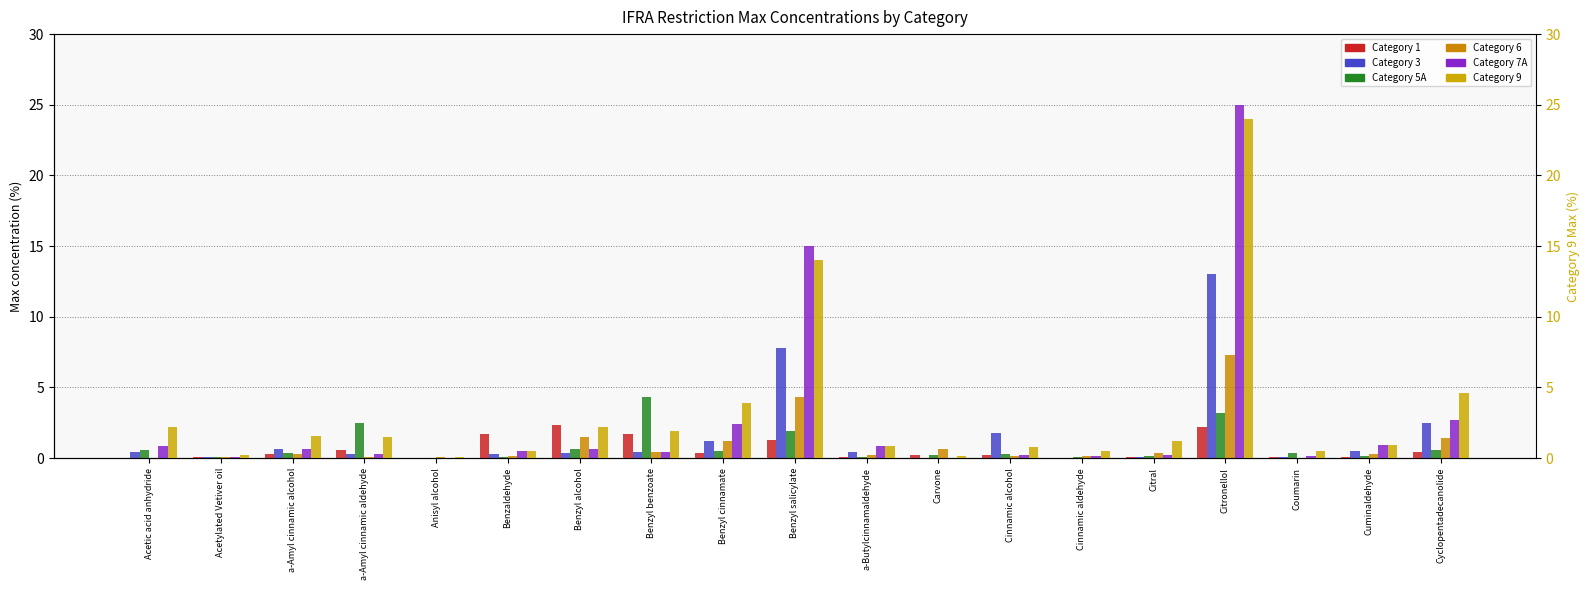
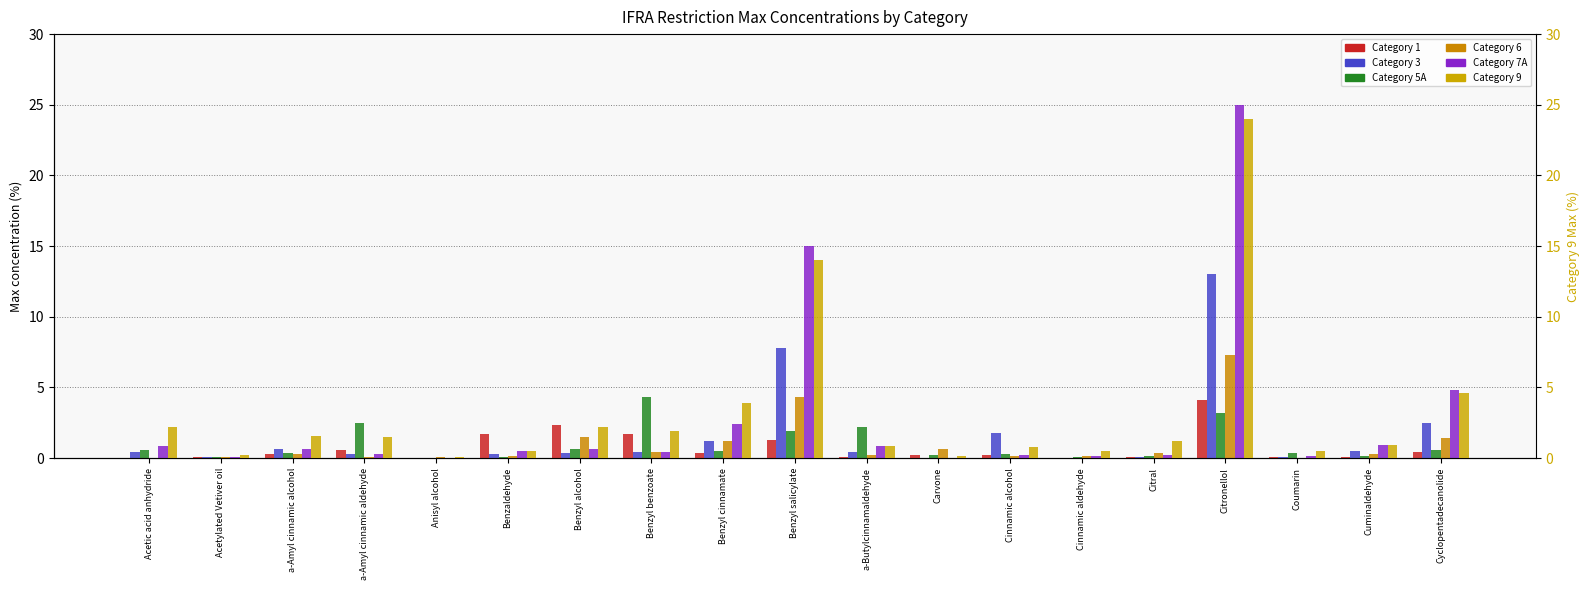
  {
    "Category 1": {
      "a-Amyl cinnamic alcohol": 0.3,
      "a-Amyl cinnamic aldehyde": 0.6,
      "Benzaldehyde": 1.7,
      "Benzyl alcohol": 2.4,
      "Benzyl benzoate": 1.7,
      "Benzyl cinnamate": 0.4,
      "Benzyl salicylate": 1.3,
      "Carvone": 0.2,
      "Cinnamic alcohol": 0.2,
-     "Citronellol": 2.2,
+     "Citronellol": 4.1,
      "Cyclopentadecanolide": 0.4
    },
    "Category 3": {
      "Acetic acid anhydride": 0.4,
      "a-Amyl cinnamic alcohol": 0.6,
      "a-Amyl cinnamic aldehyde": 0.3,
      "Benzaldehyde": 0.3,
      "Benzyl alcohol": 0.3,
      "Benzyl benzoate": 0.4,
      "Benzyl cinnamate": 1.2,
      "Benzyl salicylate": 7.8,
      "a-Butylcinnamaldehyde": 0.5,
      "Cinnamic alcohol": 1.8,
      "Citronellol": 13.0,
      "Cuminaldehyde": 0.5,
      "Cyclopentadecanolide": 2.5
    },
    "Category 5A": {
      "Acetic acid anhydride": 0.6,
      "a-Amyl cinnamic alcohol": 0.4,
      "a-Amyl cinnamic aldehyde": 2.5,
      "Benzyl alcohol": 0.6,
      "Benzyl benzoate": 4.3,
      "Benzyl cinnamate": 0.5,
      "Benzyl salicylate": 1.9,
-     "a-Butylcinnamaldehyde": 0.1,
+     "a-Butylcinnamaldehyde": 2.2,
      "Carvone": 0.2,
      "Cinnamic alcohol": 0.3,
      "Citronellol": 3.2,
      "Coumarin": 0.4,
      "Cyclopentadecanolide": 0.6
    },
    "Category 7A": {
      "Acetic acid anhydride": 0.9,
      "a-Amyl cinnamic alcohol": 0.6,
      "a-Amyl cinnamic aldehyde": 0.3,
      "Benzaldehyde": 0.5,
      "Benzyl alcohol": 0.7,
      "Benzyl benzoate": 0.4,
      "Benzyl cinnamate": 2.4,
      "Benzyl salicylate": 15.0,
      "a-Butylcinnamaldehyde": 0.9,
      "Cinnamic alcohol": 0.3,
      "Citral": 0.2,
      "Citronellol": 25.0,
      "Coumarin": 0.2,
      "Cuminaldehyde": 1.0,
-     "Cyclopentadecanolide": 2.7
+     "Cyclopentadecanolide": 4.8
    }
  }
